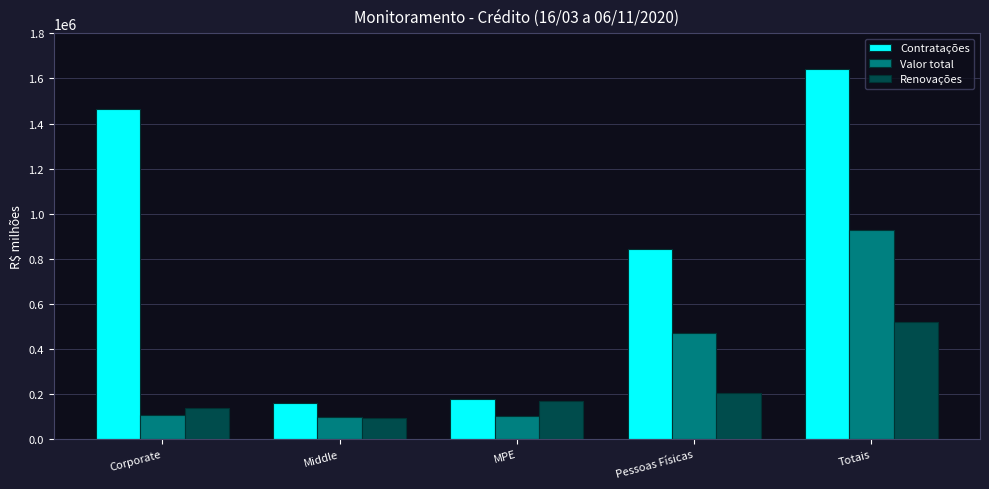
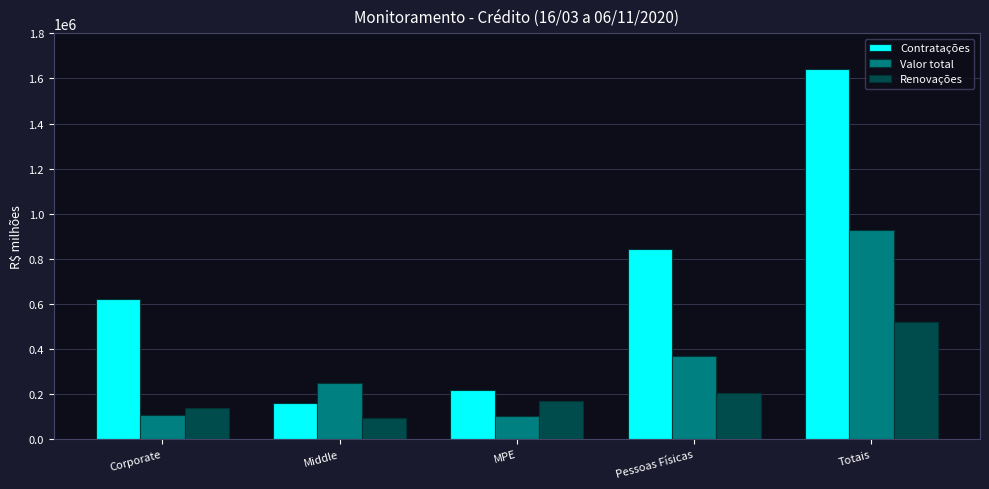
  {
    "Contratações": {
-     "Corporate": 1460000,
+     "Corporate": 620000,
      "Middle": 160000,
-     "MPE": 180000,
+     "MPE": 220000,
      "Pessoas Físicas": 840000,
      "Totais": 1640000
    },
    "Valor total": {
      "Corporate": 110000,
-     "Middle": 100000,
+     "Middle": 250000,
      "MPE": 100000,
-     "Pessoas Físicas": 470000,
+     "Pessoas Físicas": 370000,
      "Totais": 930000
    },
    "Renovações": {
      "Corporate": 140000,
      "Middle": 90000,
      "MPE": 170000,
      "Pessoas Físicas": 200000,
      "Totais": 520000
    }
  }
